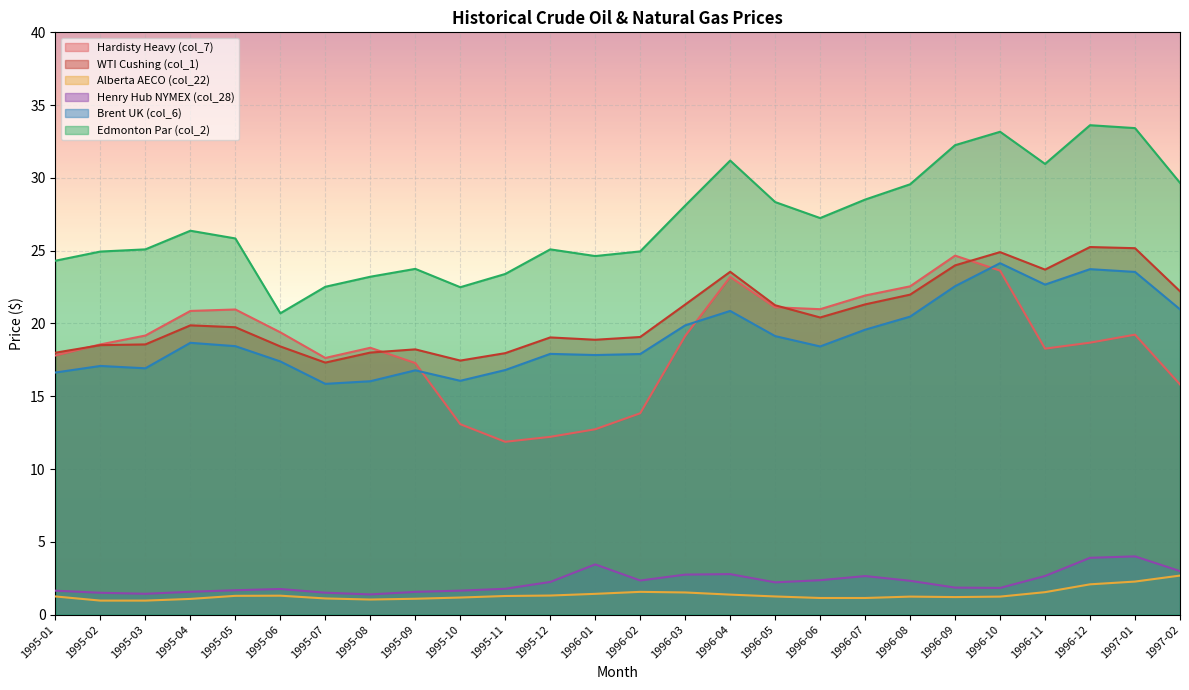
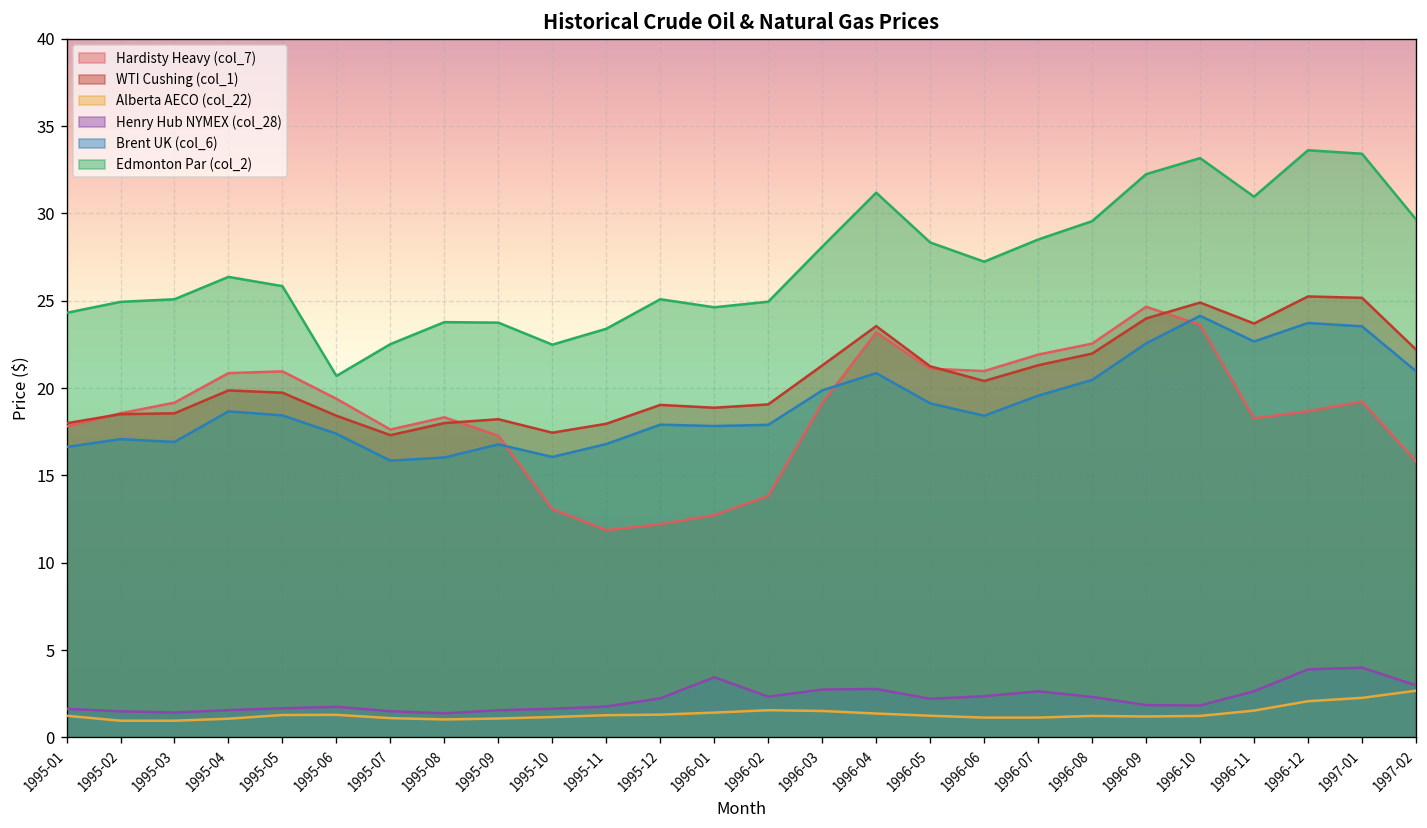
  {
    "Henry Hub NYMEX (col_28)": {
      "1995-01": 1.6,
      "1995-02": 1.5,
      "1995-03": 1.4,
      "1995-04": 1.6,
      "1995-05": 1.7,
      "1995-06": 1.8,
      "1995-07": 1.5,
      "1995-08": 1.4,
      "1995-09": 1.6,
      "1995-10": 1.6,
      "1995-11": 1.8,
      "1995-12": 2.2,
      "1996-01": 3.4,
      "1996-02": 2.3,
      "1996-03": 2.7,
      "1996-04": 2.8,
      "1996-05": 2.2,
      "1996-06": 2.4,
      "1996-07": 2.6,
      "1996-08": 2.3,
      "1996-09": 1.9,
      "1996-10": 1.8,
      "1996-11": 2.7,
      "1996-12": 3.9,
      "1997-01": 4.0,
      "1997-02": 3.0
    },
    "Brent UK (col_6)": {
      "1995-01": 16.6,
      "1995-02": 17.1,
      "1995-03": 16.9,
      "1995-04": 18.7,
      "1995-05": 18.4,
      "1995-06": 17.4,
      "1995-07": 15.9,
      "1995-08": 16.0,
      "1995-09": 16.8,
      "1995-10": 16.1,
      "1995-11": 16.8,
      "1995-12": 17.9,
      "1996-01": 17.8,
      "1996-02": 17.9,
      "1996-03": 19.9,
      "1996-04": 20.9,
      "1996-05": 19.1,
      "1996-06": 18.4,
      "1996-07": 19.6,
      "1996-08": 20.5,
      "1996-09": 22.6,
      "1996-10": 24.1,
      "1996-11": 22.7,
      "1996-12": 23.7,
      "1997-01": 23.5,
      "1997-02": 21.0
    },
    "Edmonton Par (col_2)": {
      "1995-01": 24.3,
      "1995-02": 24.9,
      "1995-03": 25.1,
      "1995-04": 26.4,
      "1995-05": 25.8,
      "1995-06": 20.7,
      "1995-07": 22.5,
-     "1995-08": 23.2,
+     "1995-08": 23.8,
      "1995-09": 23.8,
      "1995-10": 22.5,
      "1995-11": 23.4,
      "1995-12": 25.1,
      "1996-01": 24.6,
      "1996-02": 25.0,
      "1996-03": 28.1,
      "1996-04": 31.2,
      "1996-05": 28.3,
      "1996-06": 27.2,
      "1996-07": 28.5,
      "1996-08": 29.6,
      "1996-09": 32.3,
      "1996-10": 33.2,
      "1996-11": 31.0,
      "1996-12": 33.6,
      "1997-01": 33.4,
      "1997-02": 29.7
    }
  }
